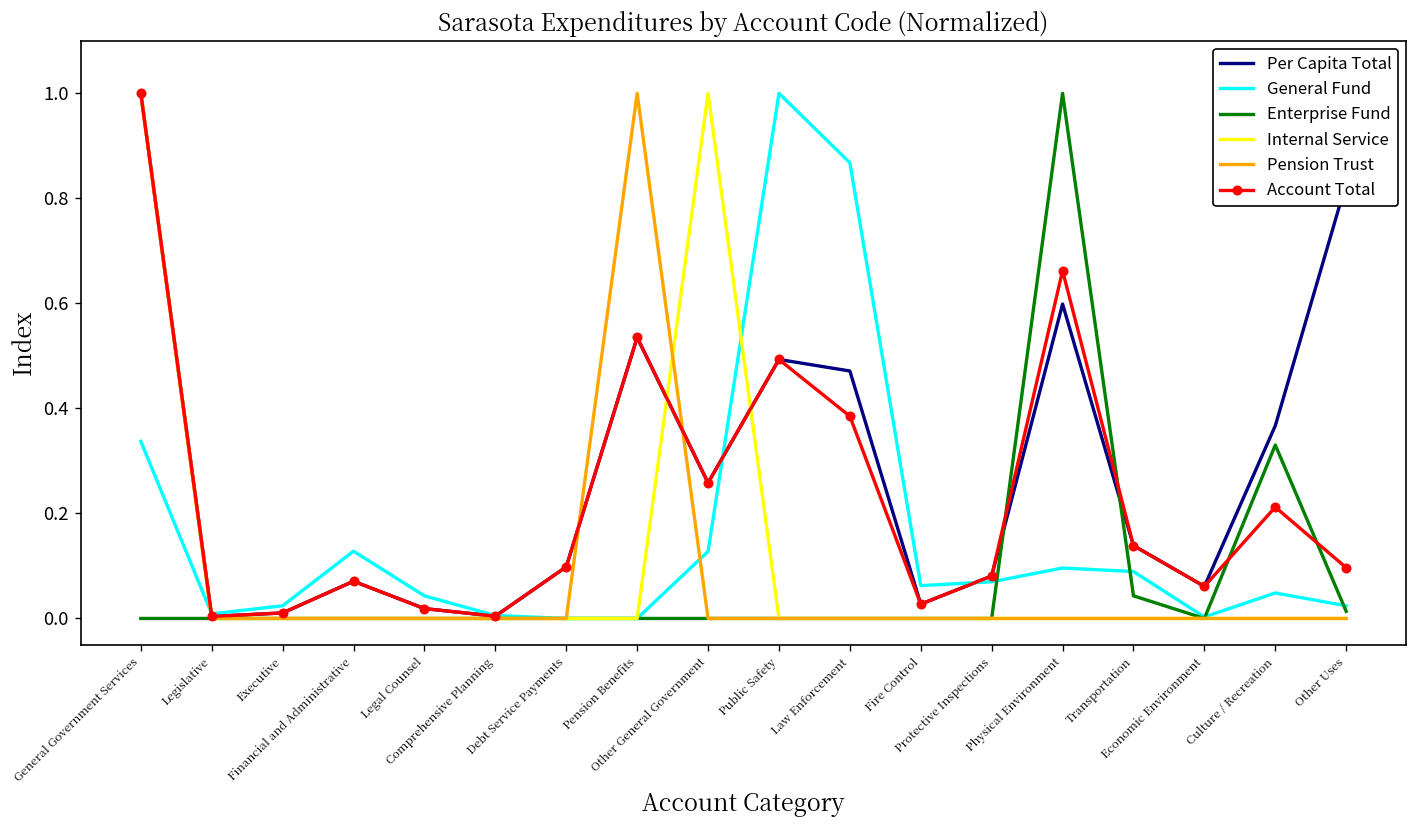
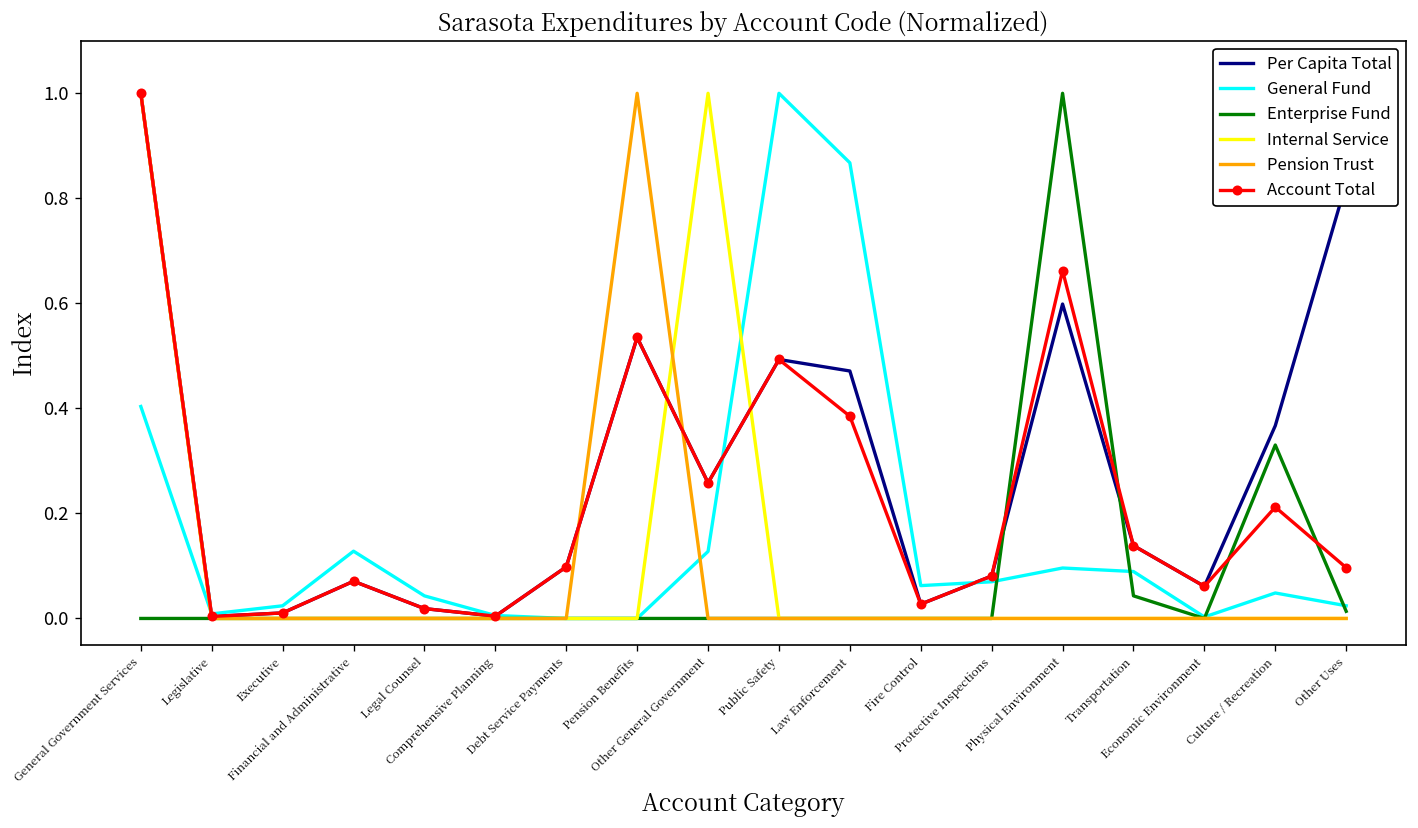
  {
    "Per Capita Total": {
      "Law Enforcement": 0.47,
      "Physical Environment": 0.60,
      "Culture / Recreation": 0.37
    },
    "General Fund": {
-     "General Government Services": 0.34,
+     "General Government Services": 0.40,
      "Executive": 0.02,
      "Financial and Administrative": 0.13,
      "Legal Counsel": 0.04,
      "Other General Government": 0.13,
      "Public Safety": 1.00,
      "Law Enforcement": 0.87,
      "Fire Control": 0.06,
      "Protective Inspections": 0.07,
      "Physical Environment": 0.10,
      "Transportation": 0.09,
      "Culture / Recreation": 0.05,
      "Other Uses": 0.02
    },
    "Enterprise Fund": {
      "General Government Services": 0.00,
      "Physical Environment": 1.00,
      "Transportation": 0.04,
      "Culture / Recreation": 0.33,
      "Other Uses": 0.01
    },
    "Internal Service": {
      "Other General Government": 1.00
    },
    "Pension Trust": {
      "Pension Benefits": 1.00
    },
    "Account Total": {
      "Law Enforcement": 0.39,
      "Physical Environment": 0.66,
      "Culture / Recreation": 0.21,
      "Other Uses": 0.10
    }
  }
